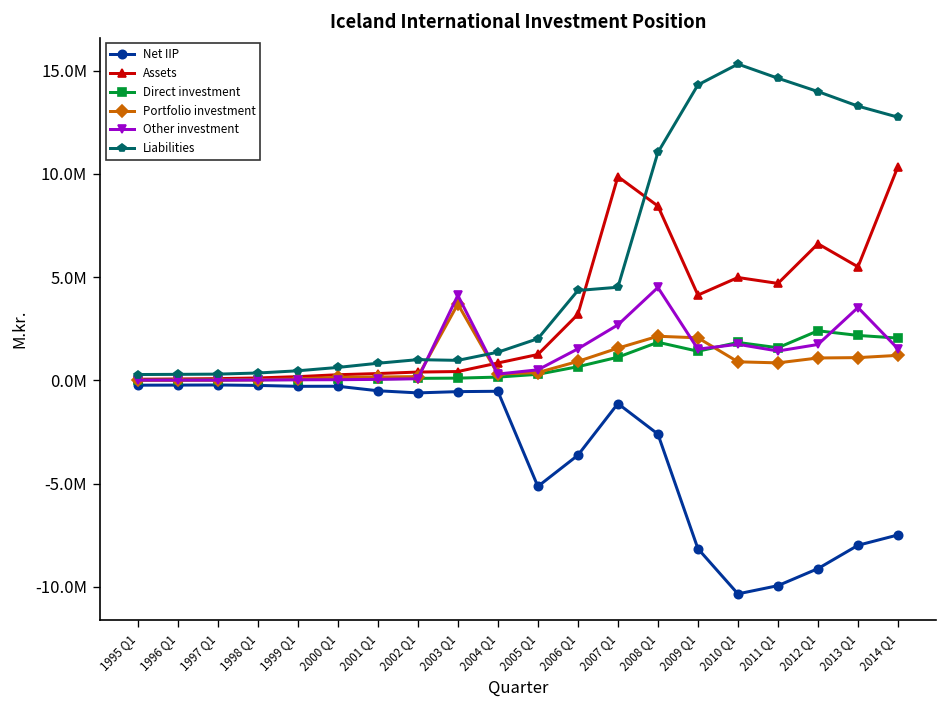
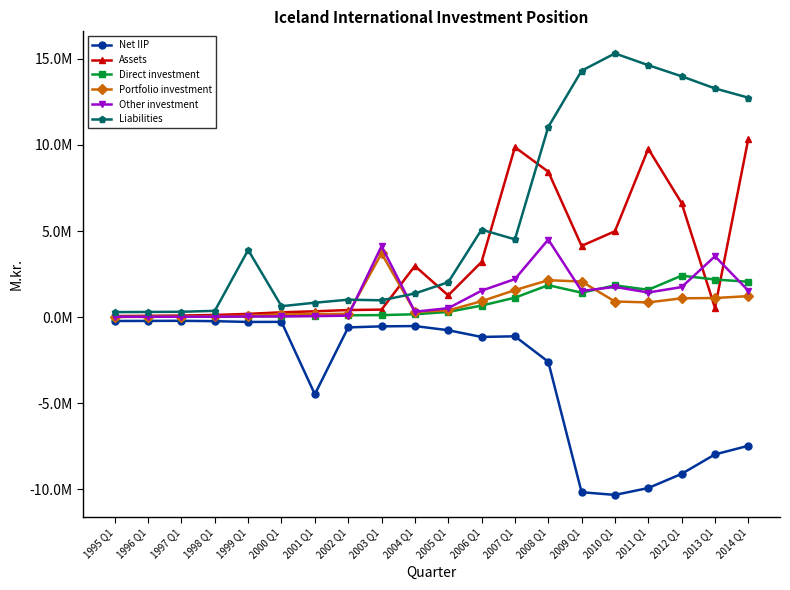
  {
    "Net IIP": {
      "1995 Q1": -200000,
      "1996 Q1": -200000,
      "1997 Q1": -200000,
      "1998 Q1": -200000,
      "1999 Q1": -300000,
      "2000 Q1": -300000,
-     "2001 Q1": -500000,
+     "2001 Q1": -4500000,
      "2002 Q1": -600000,
      "2003 Q1": -500000,
      "2004 Q1": -500000,
-     "2005 Q1": -5100000,
-     "2006 Q1": -3600000,
+     "2005 Q1": -800000,
+     "2006 Q1": -1200000,
      "2007 Q1": -1100000,
      "2008 Q1": -2600000,
-     "2009 Q1": -8100000,
+     "2009 Q1": -10200000,
      "2010 Q1": -10300000,
      "2011 Q1": -9900000,
      "2012 Q1": -9100000,
      "2013 Q1": -8000000,
      "2014 Q1": -7500000
    },
    "Assets": {
      "2001 Q1": 300000,
      "2002 Q1": 400000,
      "2003 Q1": 400000,
-     "2004 Q1": 800000,
+     "2004 Q1": 3000000,
      "2005 Q1": 1300000,
      "2006 Q1": 3200000,
      "2007 Q1": 9900000,
      "2008 Q1": 8400000,
      "2009 Q1": 4100000,
      "2010 Q1": 5000000,
-     "2011 Q1": 4700000,
+     "2011 Q1": 9800000,
      "2012 Q1": 6600000,
-     "2013 Q1": 5500000,
+     "2013 Q1": 500000,
      "2014 Q1": 10400000
    },
    "Direct investment": {
      "2003 Q1": 100000,
      "2006 Q1": 700000,
      "2007 Q1": 1100000,
      "2008 Q1": 1900000,
      "2011 Q1": 1600000,
      "2012 Q1": 2400000,
      "2013 Q1": 2200000,
      "2014 Q1": 2100000
    },
    "Portfolio investment": {
      "2003 Q1": 3700000,
      "2006 Q1": 900000,
      "2007 Q1": 1600000,
      "2008 Q1": 2100000,
      "2009 Q1": 2100000,
      "2010 Q1": 900000,
      "2011 Q1": 900000,
      "2012 Q1": 1100000,
      "2013 Q1": 1100000,
      "2014 Q1": 1200000
    },
    "Other investment": {
      "2003 Q1": 4100000,
      "2006 Q1": 1500000,
-     "2007 Q1": 2700000,
+     "2007 Q1": 2200000,
      "2008 Q1": 4500000,
      "2011 Q1": 1400000,
      "2012 Q1": 1700000,
      "2013 Q1": 3500000,
      "2014 Q1": 1500000
    },
    "Liabilities": {
      "1995 Q1": 300000,
      "1996 Q1": 300000,
      "1997 Q1": 300000,
      "1998 Q1": 400000,
-     "1999 Q1": 500000,
+     "1999 Q1": 3900000,
      "2000 Q1": 600000,
      "2001 Q1": 800000,
      "2002 Q1": 1000000,
      "2003 Q1": 1000000,
      "2004 Q1": 1400000,
      "2005 Q1": 2000000,
-     "2006 Q1": 4400000,
+     "2006 Q1": 5100000,
      "2007 Q1": 4500000,
      "2008 Q1": 11000000,
      "2009 Q1": 14300000,
      "2010 Q1": 15300000,
      "2011 Q1": 14600000,
      "2012 Q1": 14000000,
      "2013 Q1": 13300000,
      "2014 Q1": 12800000
    }
  }
